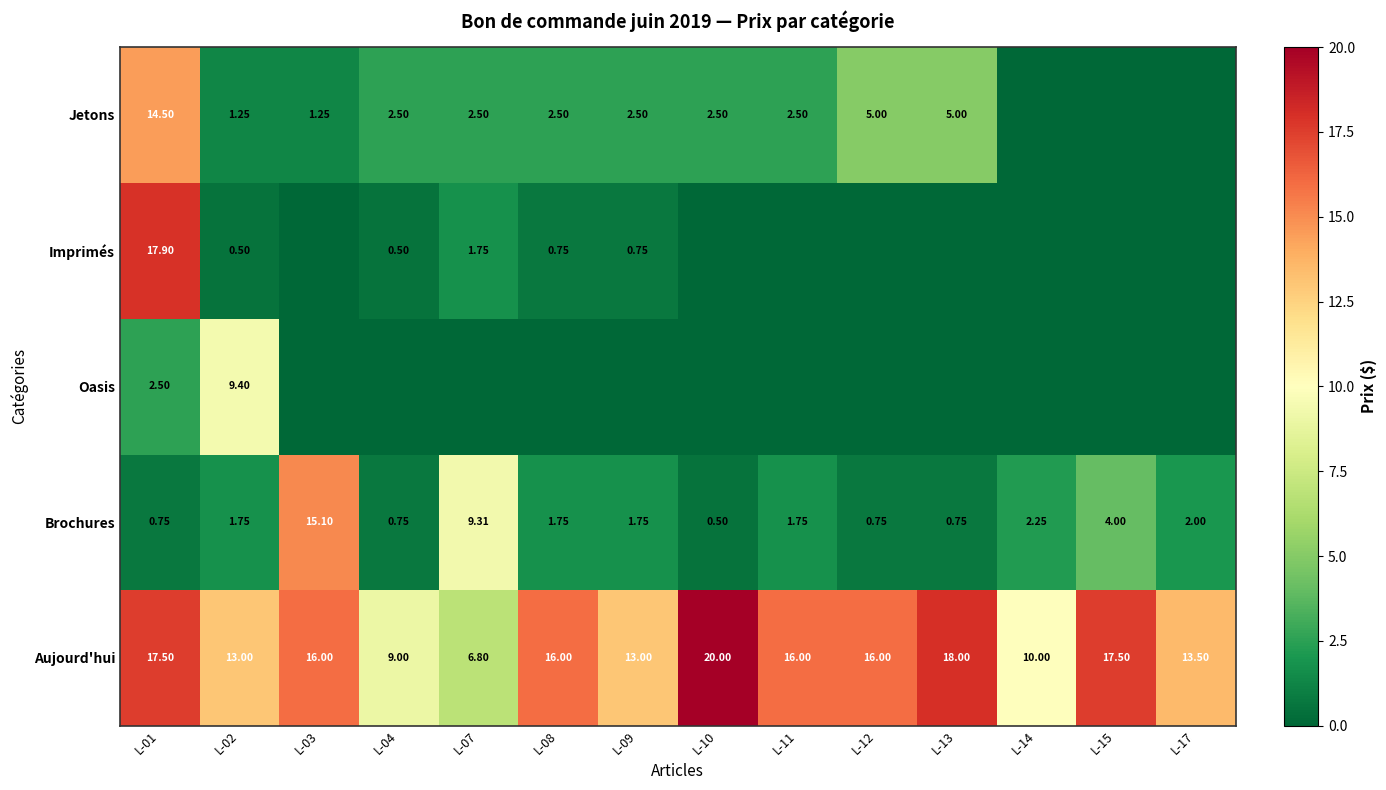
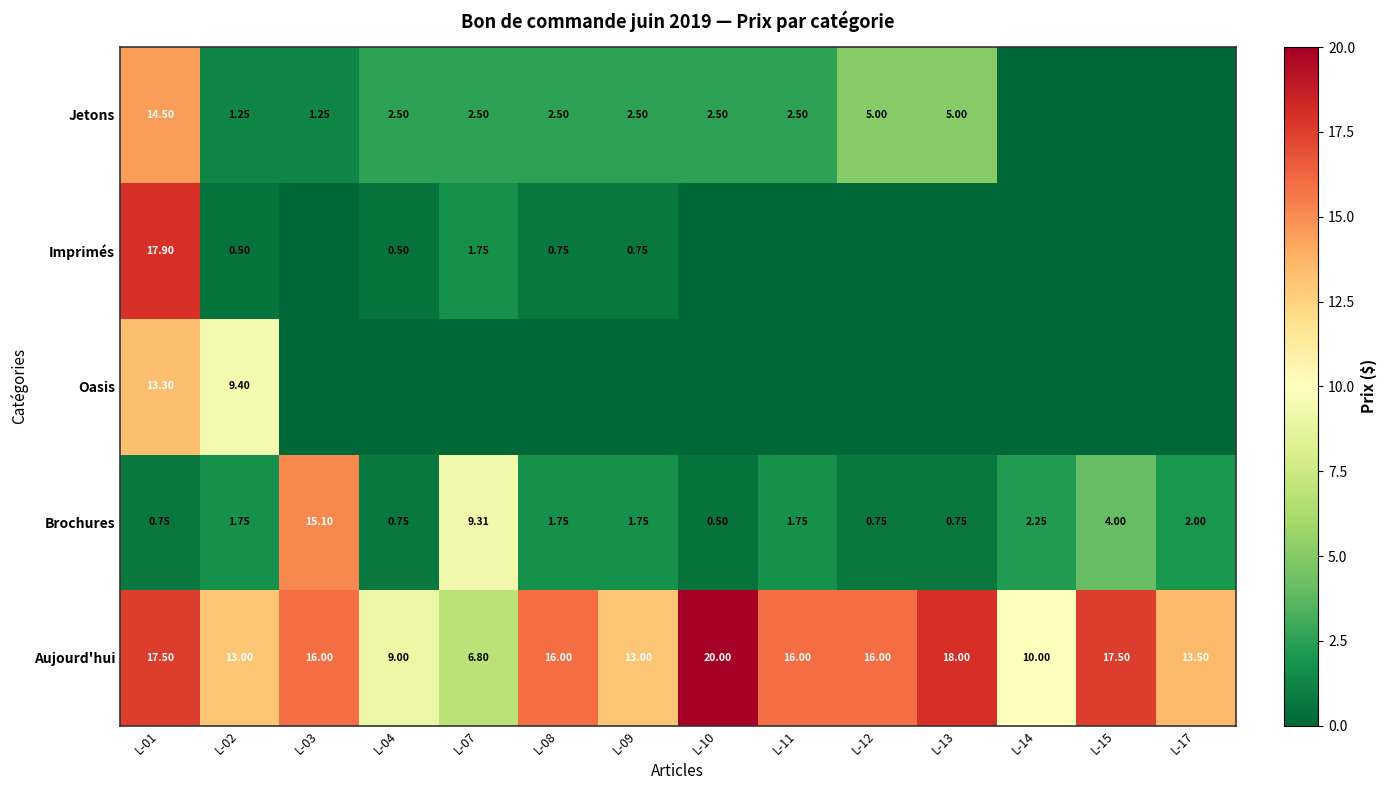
  {
    "Jetons": {
      "L-01": 14.50,
      "L-02": 1.25,
      "L-03": 1.25,
      "L-04": 2.50,
      "L-07": 2.50,
      "L-08": 2.50,
      "L-09": 2.50,
      "L-10": 2.50,
      "L-11": 2.50,
      "L-12": 5.00,
      "L-13": 5.00
    },
    "Imprimés": {
      "L-01": 17.90,
      "L-02": 0.50,
      "L-04": 0.50,
      "L-07": 1.75,
      "L-08": 0.75,
      "L-09": 0.75
    },
    "Oasis": {
-     "L-01": 2.50,
+     "L-01": 13.30,
      "L-02": 9.40
    },
    "Brochures": {
      "L-01": 0.75,
      "L-02": 1.75,
      "L-03": 15.10,
      "L-04": 0.75,
      "L-07": 9.31,
      "L-08": 1.75,
      "L-09": 1.75,
      "L-10": 0.50,
      "L-11": 1.75,
      "L-12": 0.75,
      "L-13": 0.75,
      "L-14": 2.25,
      "L-15": 4.00,
      "L-17": 2.00
    },
    "Aujourd'hui": {
      "L-01": 17.50,
      "L-02": 13.00,
      "L-03": 16.00,
      "L-04": 9.00,
      "L-07": 6.80,
      "L-08": 16.00,
      "L-09": 13.00,
      "L-10": 20.00,
      "L-11": 16.00,
      "L-12": 16.00,
      "L-13": 18.00,
      "L-14": 10.00,
      "L-15": 17.50,
      "L-17": 13.50
    }
  }
